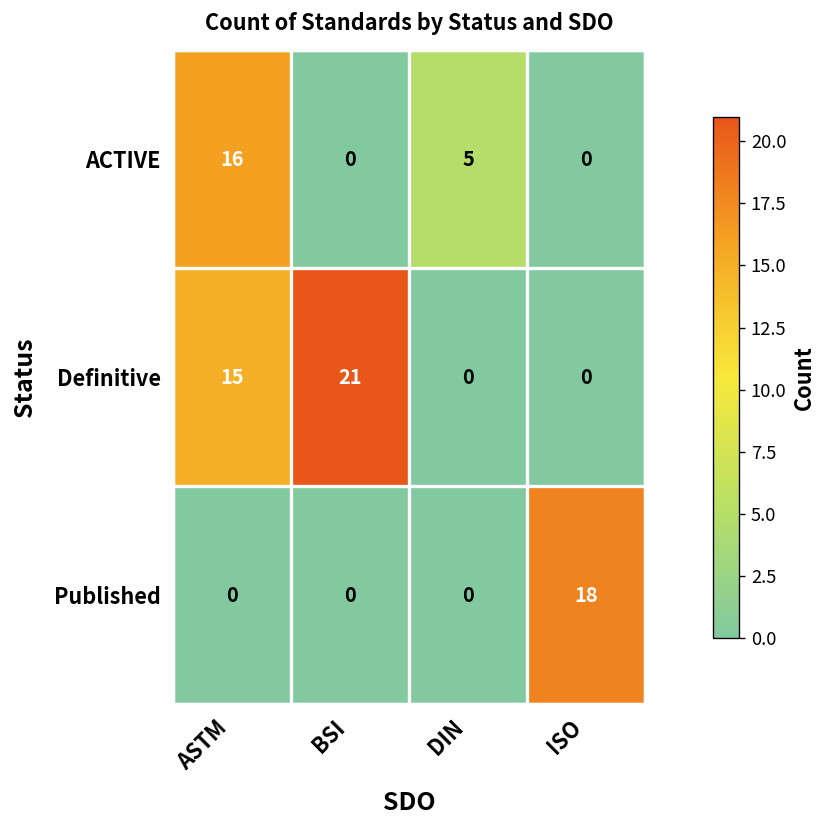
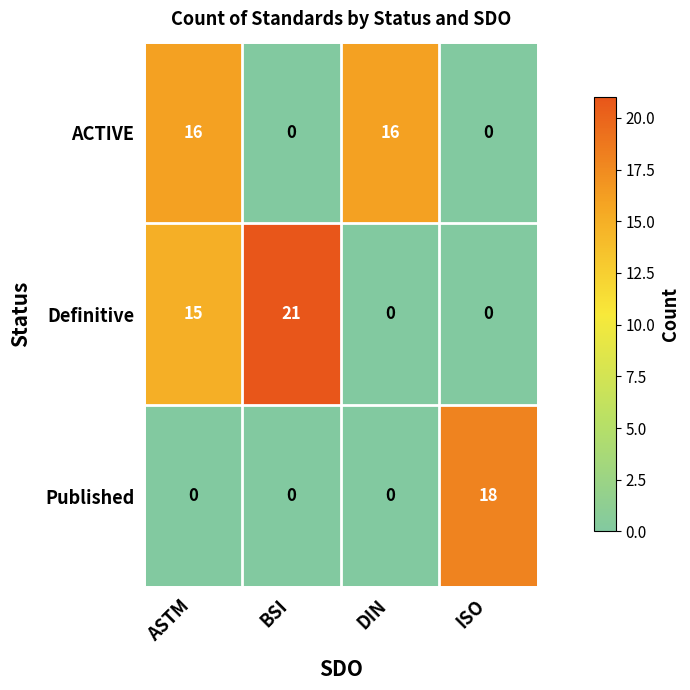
  {
    "ACTIVE": {
      "ASTM": 16,
      "BSI": 0,
-     "DIN": 5,
+     "DIN": 16,
      "ISO": 0
    },
    "Definitive": {
      "ASTM": 15,
      "BSI": 21,
      "DIN": 0,
      "ISO": 0
    },
    "Published": {
      "ASTM": 0,
      "BSI": 0,
      "DIN": 0,
      "ISO": 18
    }
  }
